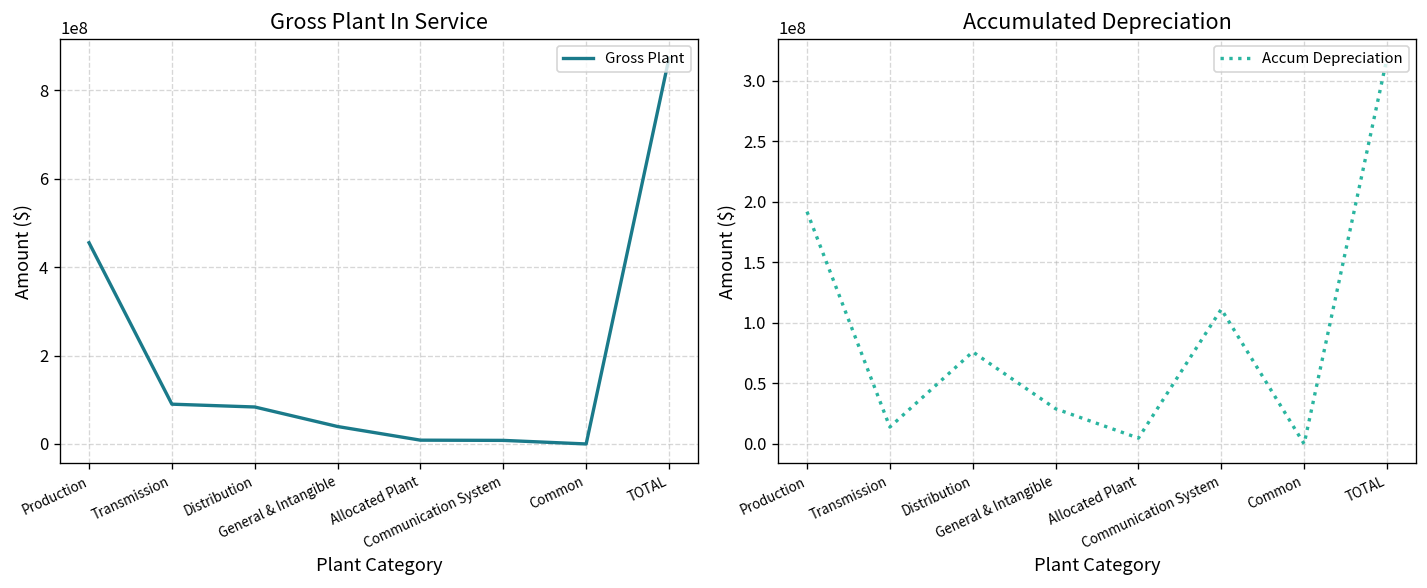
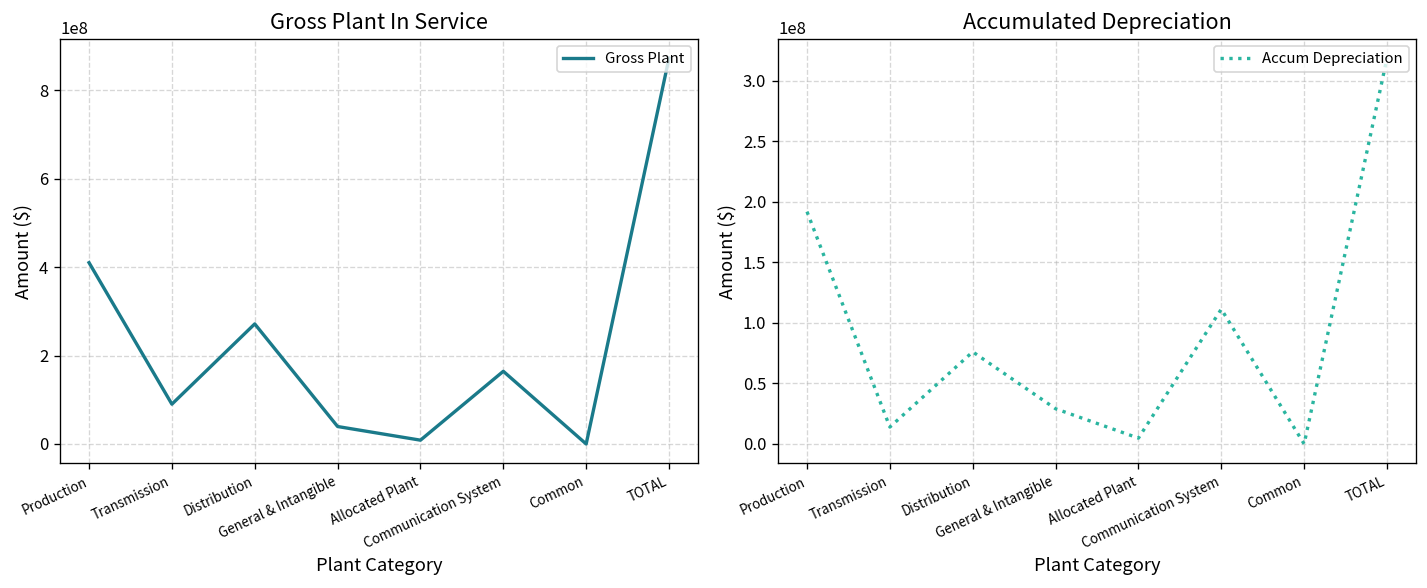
  {
    "Gross Plant In Service": {
-     "Production": 460000000,
+     "Production": 410000000,
      "Transmission": 90000000,
-     "Distribution": 80000000,
+     "Distribution": 270000000,
      "General & Intangible": 40000000,
      "Allocated Plant": 10000000,
-     "Communication System": 10000000,
+     "Communication System": 160000000,
      "Common": 0
    },
    "Accumulated Depreciation": {
      "Production": 192000000,
      "Transmission": 14000000,
      "Distribution": 76000000,
      "General & Intangible": 29000000,
      "Allocated Plant": 5000000,
      "Communication System": 111000000,
      "Common": 0
    }
  }
